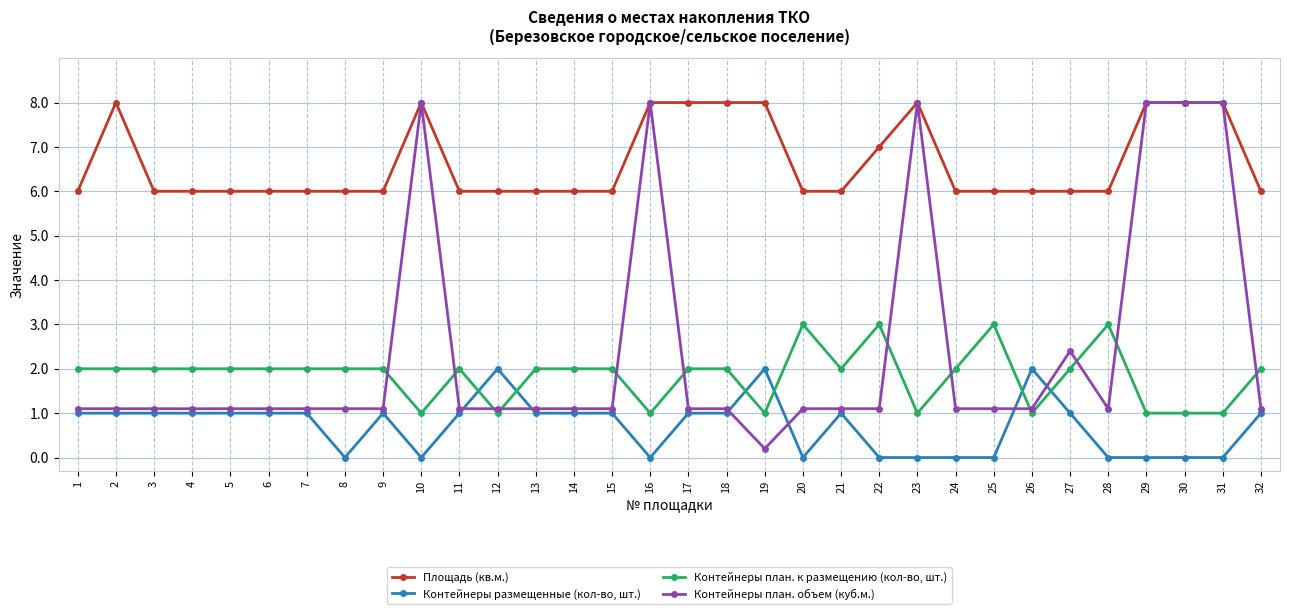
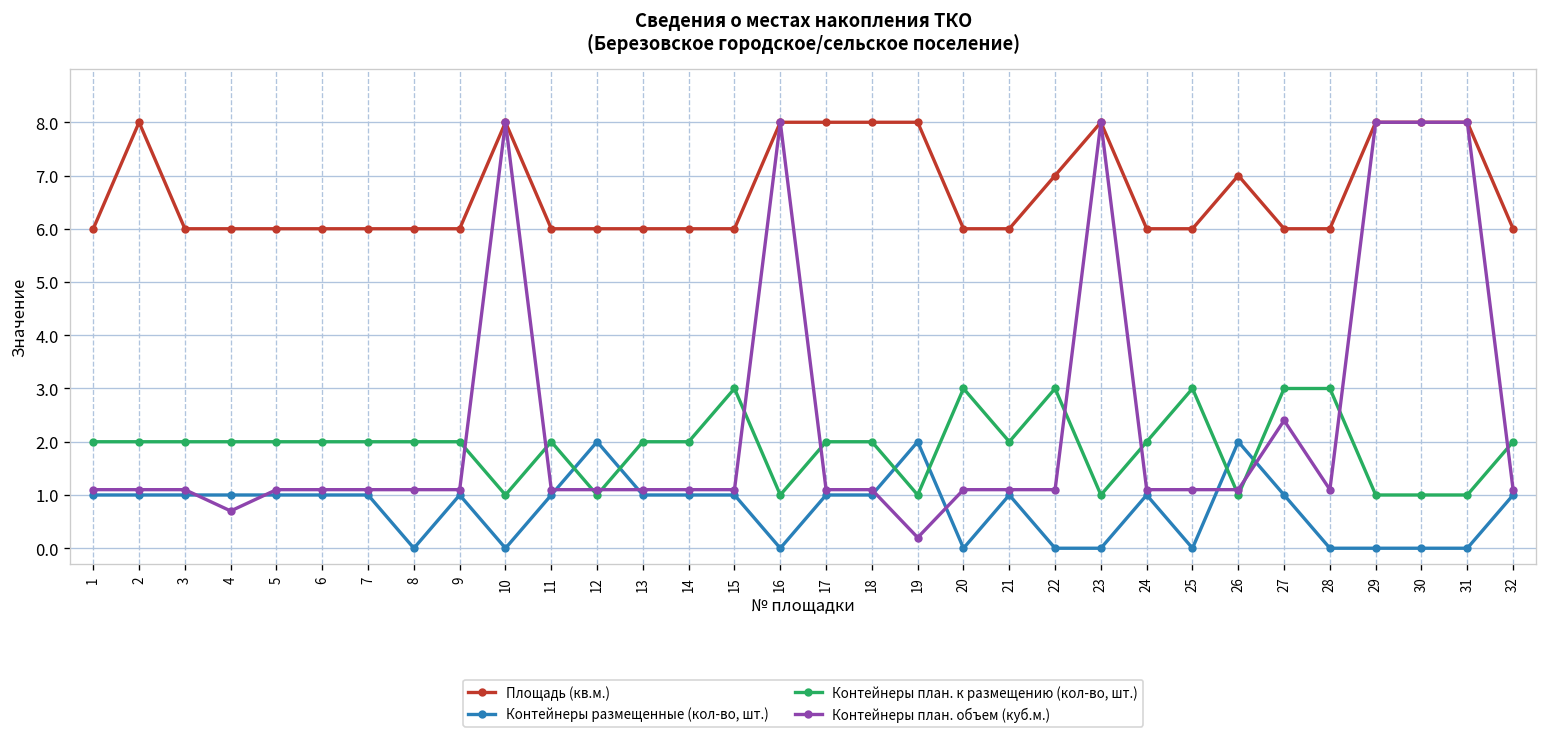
  {
    "Площадь (кв.м.)": {
      "1": 6,
      "2": 8,
      "3": 6,
      "4": 6,
      "5": 6,
      "6": 6,
      "7": 6,
      "8": 6,
      "9": 6,
      "11": 6,
      "12": 6,
      "13": 6,
      "14": 6,
      "15": 6,
      "17": 8,
      "18": 8,
      "19": 8,
      "20": 6,
      "21": 6,
      "22": 7,
      "24": 6,
      "25": 6,
-     "26": 6,
+     "26": 7,
      "27": 6,
      "28": 6,
      "32": 6
    },
    "Контейнеры размещенные (кол-во, шт.)": {
      "1": 1,
      "2": 1,
      "3": 1,
      "4": 1,
      "5": 1,
      "6": 1,
      "7": 1,
      "8": 0,
      "9": 1,
      "10": 0,
      "11": 1,
      "12": 2,
      "13": 1,
      "14": 1,
      "15": 1,
      "16": 0,
      "17": 1,
      "18": 1,
      "19": 2,
      "20": 0,
      "21": 1,
      "22": 0,
      "23": 0,
-     "24": 0,
+     "24": 1,
      "25": 0,
      "26": 2,
      "27": 1,
      "28": 0,
      "29": 0,
      "30": 0,
      "31": 0,
      "32": 1
    },
    "Контейнеры план. к размещению (кол-во, шт.)": {
      "1": 2,
      "2": 2,
      "3": 2,
      "4": 2,
      "5": 2,
      "6": 2,
      "7": 2,
      "8": 2,
      "9": 2,
      "10": 1,
      "11": 2,
      "12": 1,
      "13": 2,
      "14": 2,
-     "15": 2,
+     "15": 3,
      "16": 1,
      "17": 2,
      "18": 2,
      "19": 1,
      "20": 3,
      "21": 2,
      "22": 3,
      "23": 1,
      "24": 2,
      "25": 3,
      "26": 1,
-     "27": 2,
+     "27": 3,
      "28": 3,
      "29": 1,
      "30": 1,
      "31": 1,
      "32": 2
    },
    "Контейнеры план. объем (куб.м.)": {
      "1": 1.1,
      "2": 1.1,
      "3": 1.1,
-     "4": 1.1,
+     "4": 0.7,
      "5": 1.1,
      "6": 1.1,
      "7": 1.1,
      "8": 1.1,
      "9": 1.1,
      "11": 1.1,
      "12": 1.1,
      "13": 1.1,
      "14": 1.1,
      "15": 1.1,
      "17": 1.1,
      "18": 1.1,
      "19": 0.2,
      "20": 1.1,
      "21": 1.1,
      "22": 1.1,
      "24": 1.1,
      "25": 1.1,
      "26": 1.1,
      "27": 2.4,
      "28": 1.1,
      "32": 1.1
    }
  }
